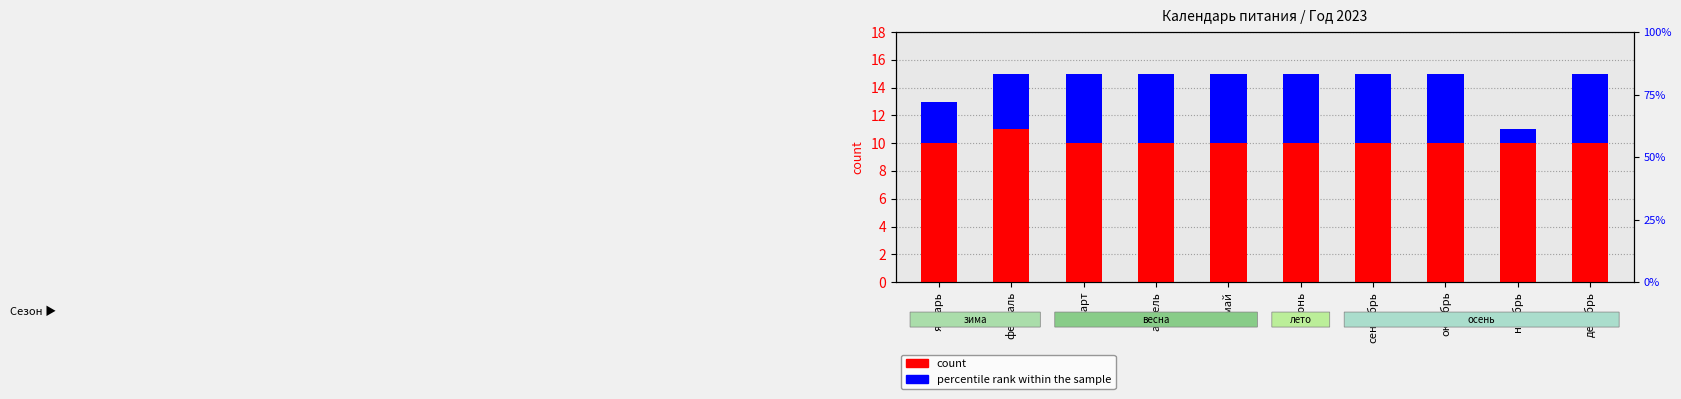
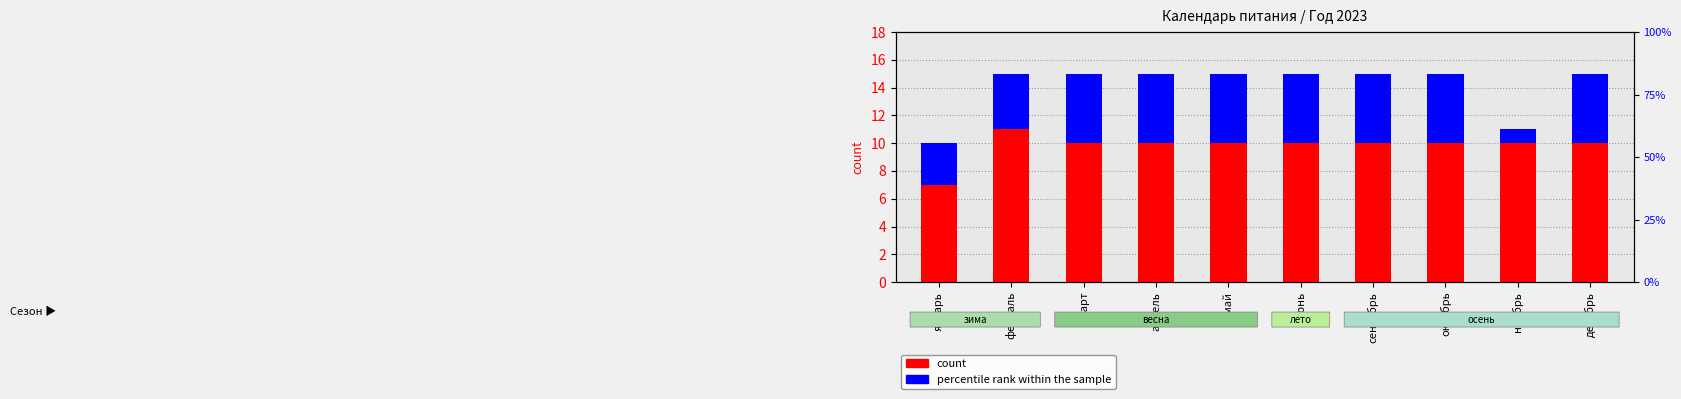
  {
    "count": {
-     "январь": 10,
+     "январь": 7,
      "февраль": 11,
      "март": 10,
      "апрель": 10,
      "май": 10,
      "июнь": 10,
      "сентябрь": 10,
      "октябрь": 10,
      "ноябрь": 10,
      "декабрь": 10
    },
    "percentile rank within the sample": {
      "январь": 3,
      "февраль": 4,
      "март": 5,
      "апрель": 5,
      "май": 5,
      "июнь": 5,
      "сентябрь": 5,
      "октябрь": 5,
      "ноябрь": 1,
      "декабрь": 5
    }
  }
